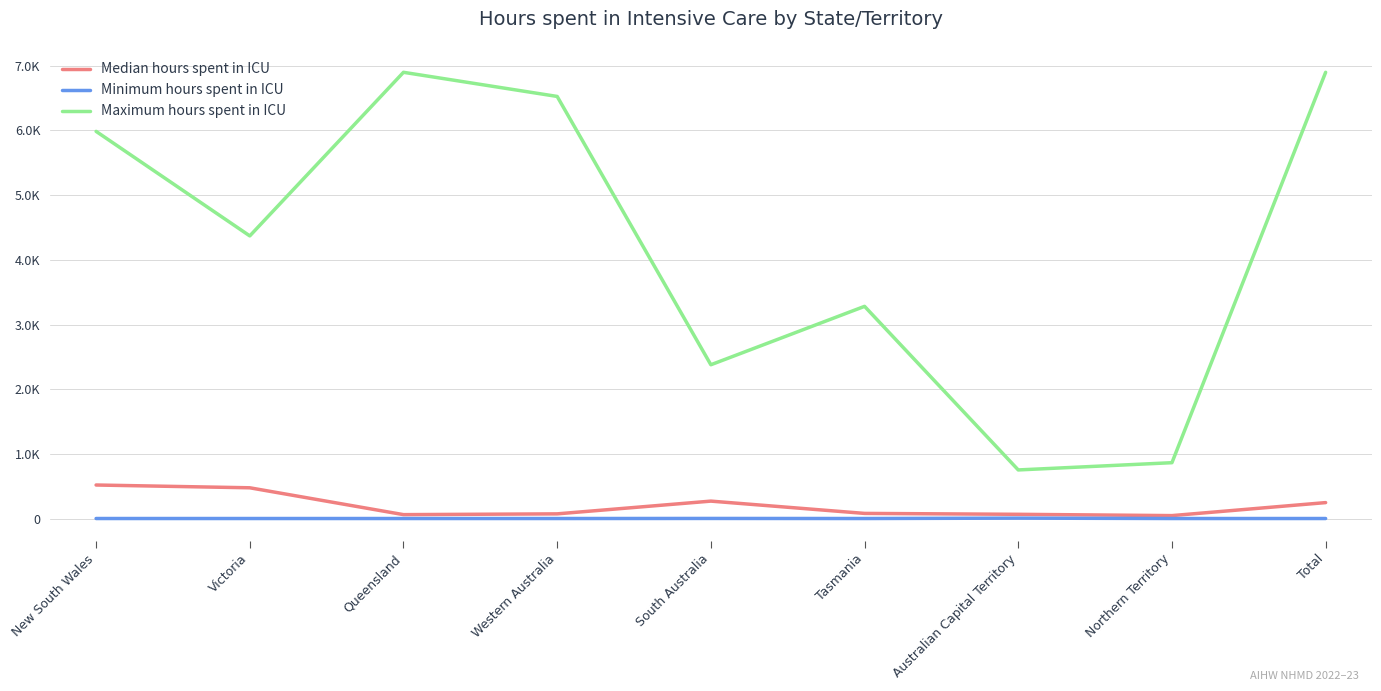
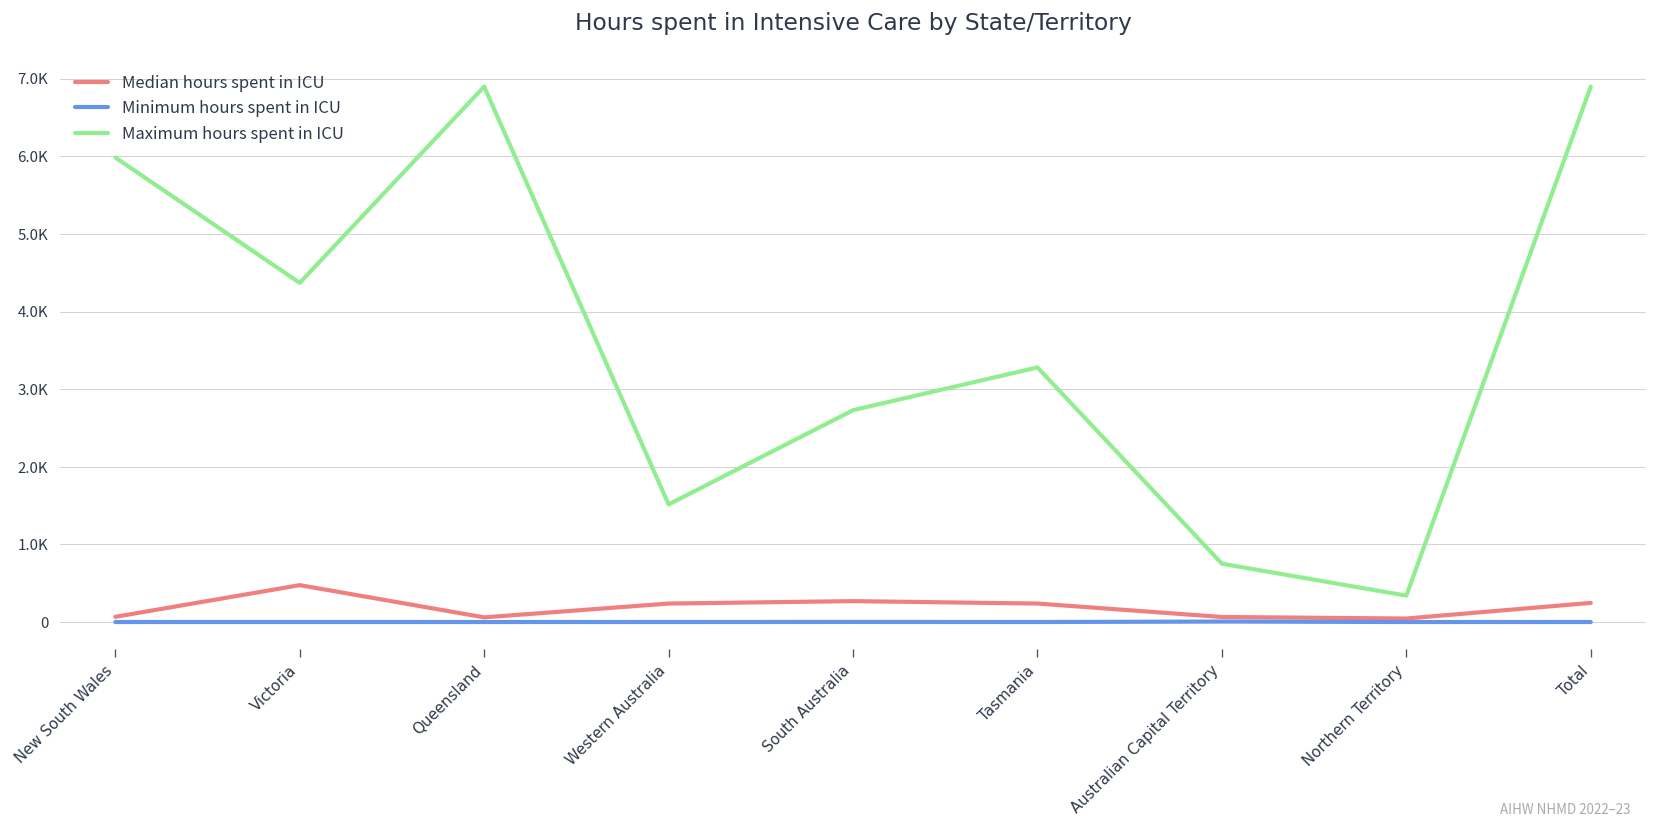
  {
    "Median hours spent in ICU": {
-     "New South Wales": 500,
+     "New South Wales": 100,
      "Victoria": 500,
      "Queensland": 100,
-     "Western Australia": 100,
+     "Western Australia": 200,
      "South Australia": 300,
-     "Tasmania": 100,
+     "Tasmania": 200,
      "Australian Capital Territory": 100,
      "Northern Territory": 0,
      "Total": 200
    },
    "Minimum hours spent in ICU": {
      "New South Wales": 0,
      "Victoria": 0,
      "Queensland": 0,
      "Western Australia": 0,
      "South Australia": 0,
      "Tasmania": 0,
      "Australian Capital Territory": 0,
      "Northern Territory": 0,
      "Total": 0
    },
    "Maximum hours spent in ICU": {
      "New South Wales": 6000,
      "Victoria": 4400,
      "Queensland": 6900,
-     "Western Australia": 6500,
-     "South Australia": 2400,
+     "Western Australia": 1500,
+     "South Australia": 2700,
      "Tasmania": 3300,
      "Australian Capital Territory": 800,
-     "Northern Territory": 900,
+     "Northern Territory": 300,
      "Total": 6900
    }
  }
